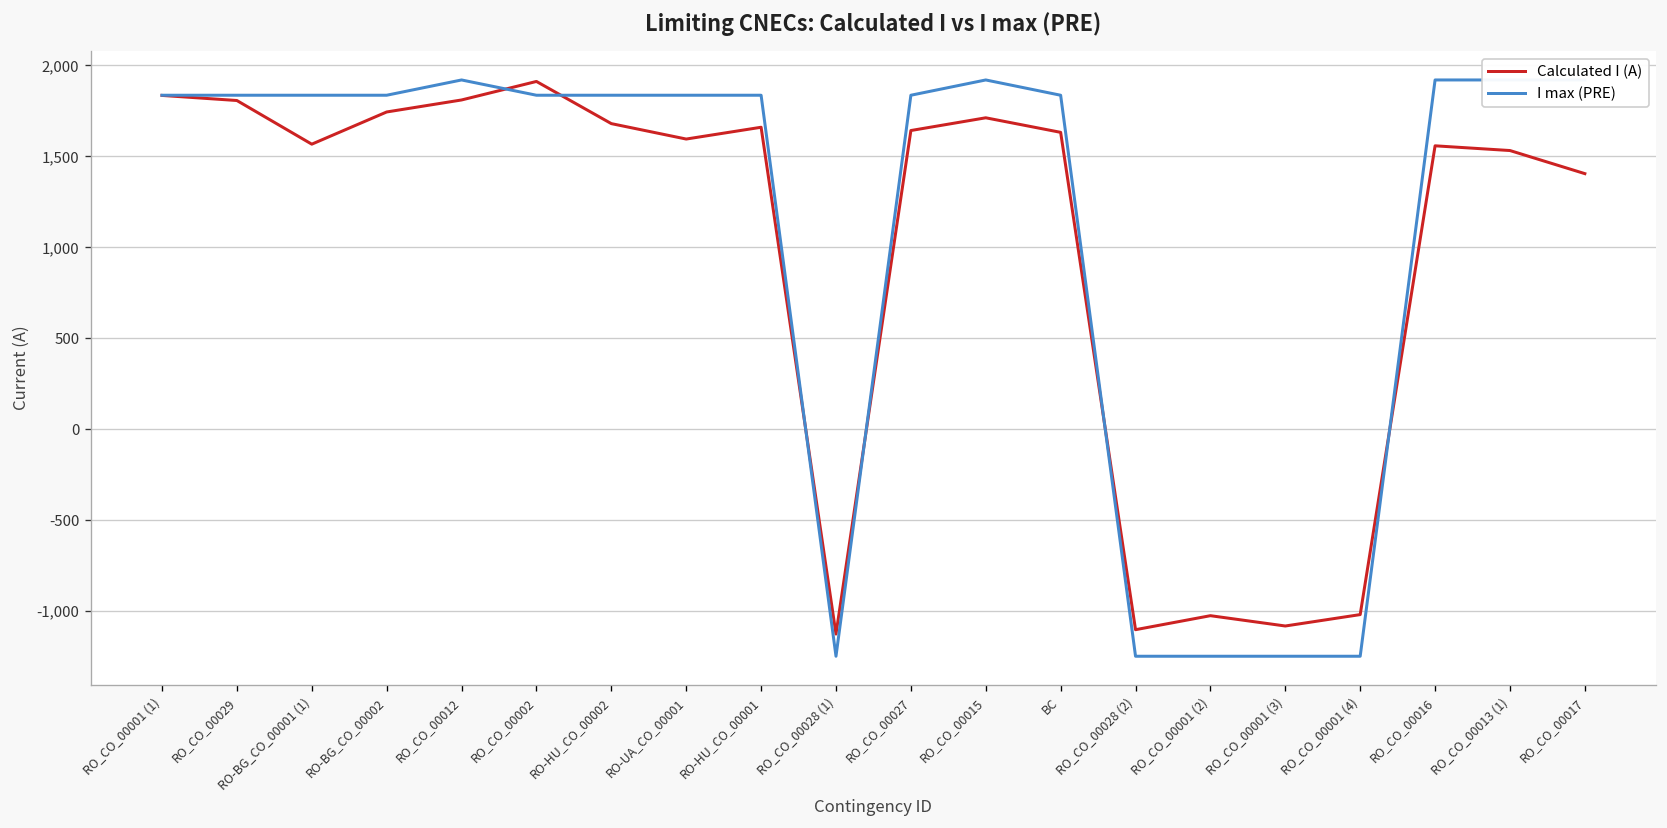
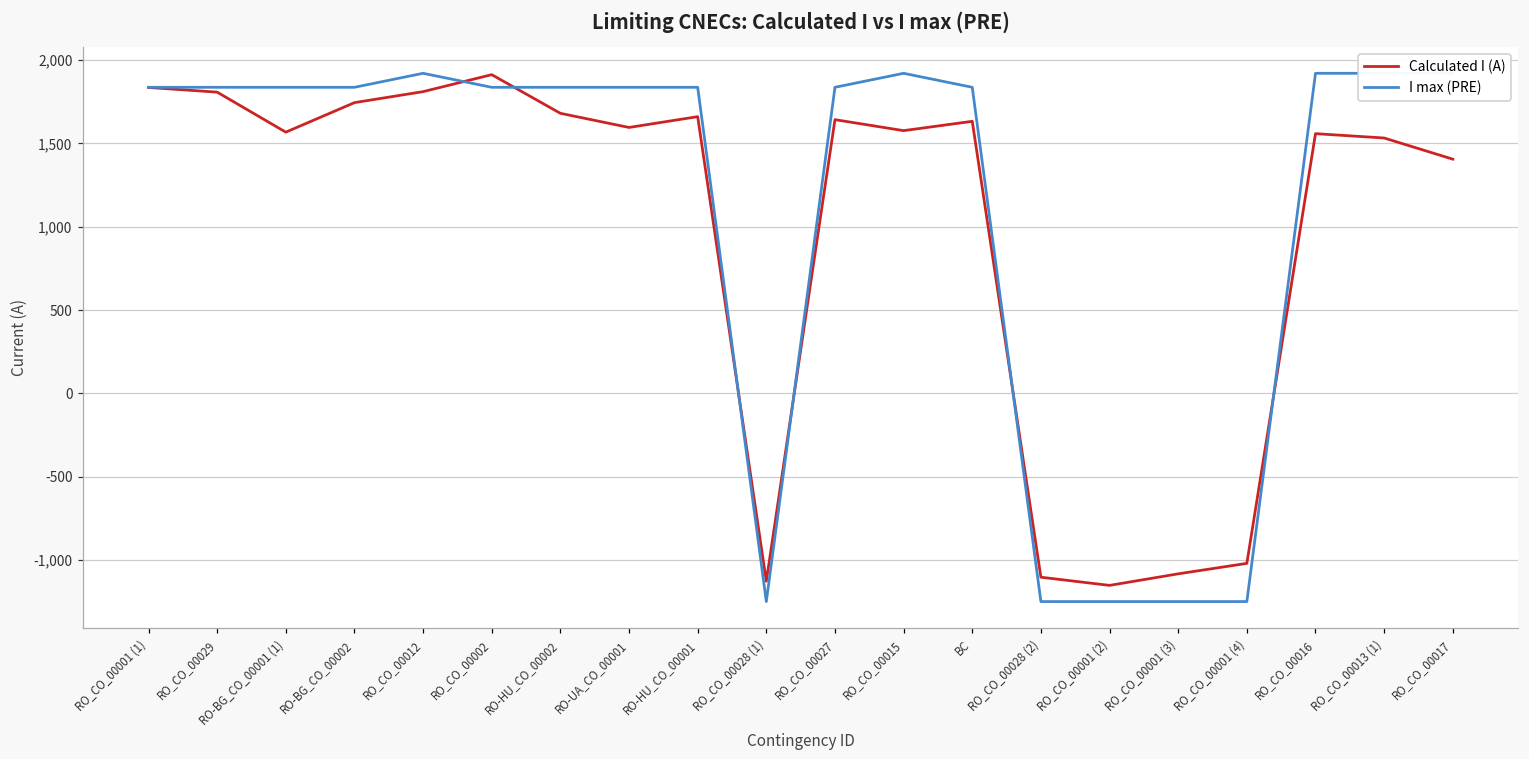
  {
    "Calculated I (A)": {
      "RO_CO_00029": "1,810",
      "RO-BG_CO_00001 (1)": "1,570",
      "RO-BG_CO_00002": "1,740",
      "RO_CO_00012": "1,810",
      "RO_CO_00002": "1,910",
      "RO-HU_CO_00002": "1,680",
      "RO-UA_CO_00001": "1,600",
      "RO-HU_CO_00001": "1,660",
      "RO_CO_00028 (1)": "-1,130",
      "RO_CO_00027": "1,640",
-     "RO_CO_00015": "1,710",
+     "RO_CO_00015": "1,580",
      "BC": "1,630",
      "RO_CO_00028 (2)": "-1,100",
-     "RO_CO_00001 (2)": "-1,030",
+     "RO_CO_00001 (2)": "-1,150",
      "RO_CO_00001 (3)": "-1,080",
      "RO_CO_00001 (4)": "-1,020",
      "RO_CO_00016": "1,560",
      "RO_CO_00013 (1)": "1,530",
      "RO_CO_00017": "1,410"
    },
    "I max (PRE)": {
      "RO_CO_00029": "1,840",
      "RO-BG_CO_00001 (1)": "1,840",
      "RO-BG_CO_00002": "1,840",
      "RO_CO_00012": "1,920",
      "RO_CO_00002": "1,840",
      "RO-HU_CO_00002": "1,840",
      "RO-UA_CO_00001": "1,840",
      "RO-HU_CO_00001": "1,840",
      "RO_CO_00028 (1)": "-1,250",
      "RO_CO_00027": "1,840",
      "RO_CO_00015": "1,920",
      "BC": "1,840",
      "RO_CO_00028 (2)": "-1,250",
      "RO_CO_00001 (2)": "-1,250",
      "RO_CO_00001 (3)": "-1,250",
      "RO_CO_00001 (4)": "-1,250",
      "RO_CO_00016": "1,920"
    }
  }
